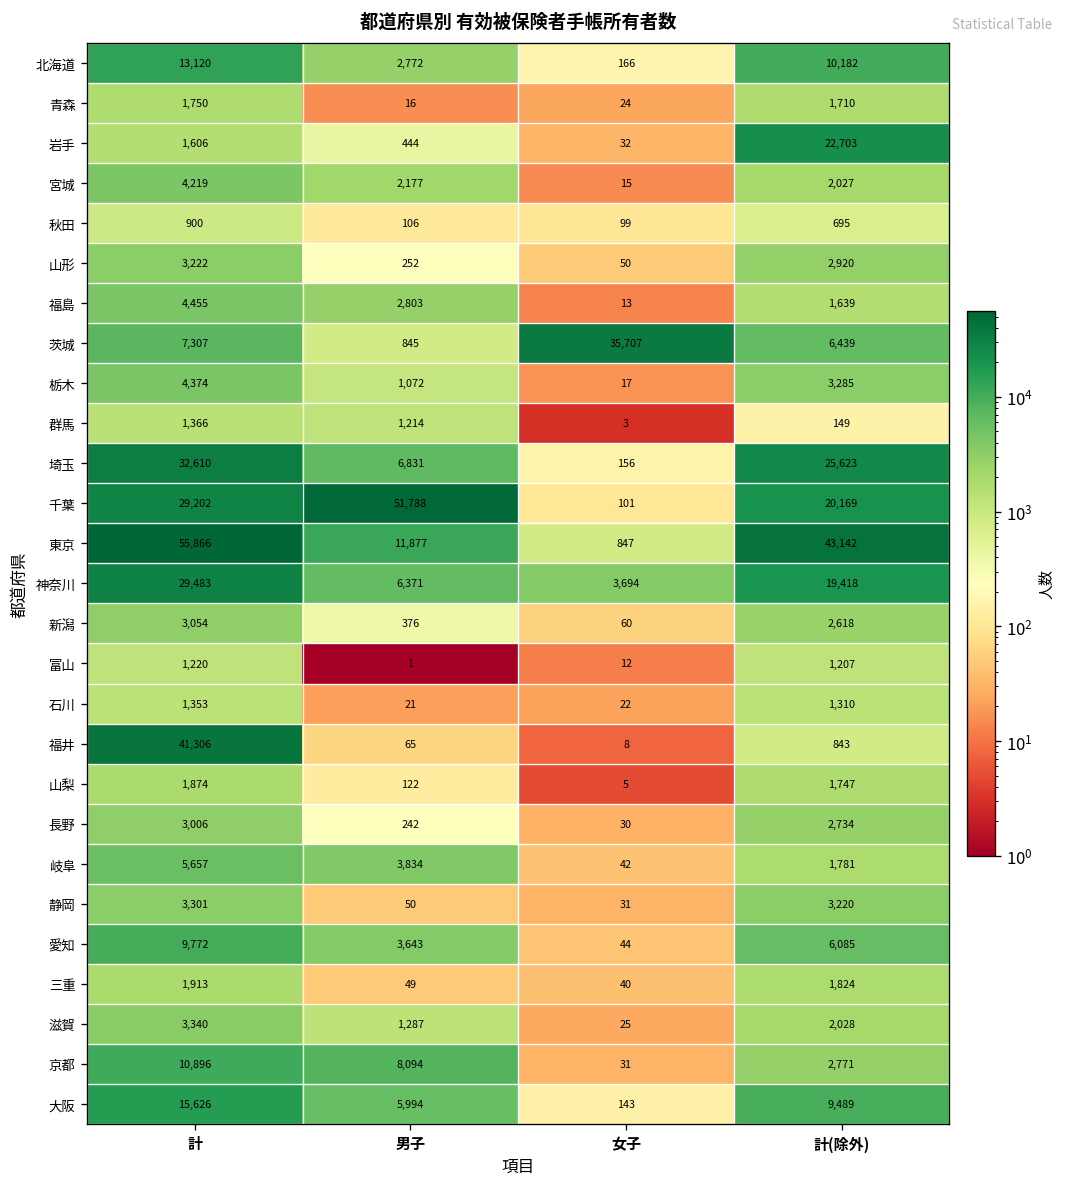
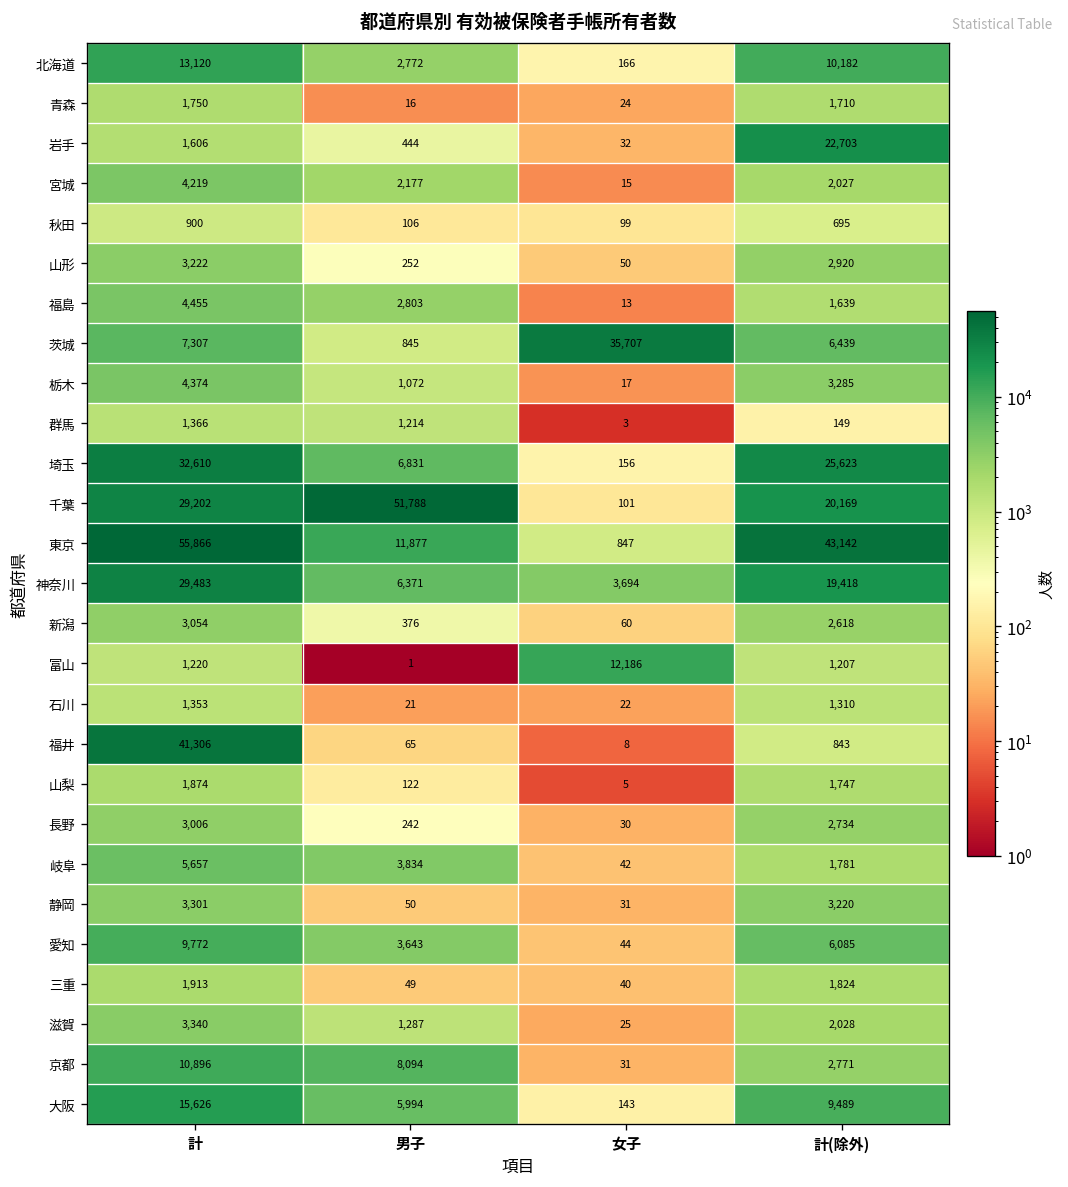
  {
    "北海道": {
      "計": "13,120",
      "男子": "2,772",
      "女子": "166",
      "計(除外)": "10,182"
    },
    "青森": {
      "計": "1,750",
      "男子": "16",
      "女子": "24",
      "計(除外)": "1,710"
    },
    "岩手": {
      "計": "1,606",
      "男子": "444",
      "女子": "32",
      "計(除外)": "22,703"
    },
    "宮城": {
      "計": "4,219",
      "男子": "2,177",
      "女子": "15",
      "計(除外)": "2,027"
    },
    "秋田": {
      "計": "900",
      "男子": "106",
      "女子": "99",
      "計(除外)": "695"
    },
    "山形": {
      "計": "3,222",
      "男子": "252",
      "女子": "50",
      "計(除外)": "2,920"
    },
    "福島": {
      "計": "4,455",
      "男子": "2,803",
      "女子": "13",
      "計(除外)": "1,639"
    },
    "茨城": {
      "計": "7,307",
      "男子": "845",
      "女子": "35,707",
      "計(除外)": "6,439"
    },
    "栃木": {
      "計": "4,374",
      "男子": "1,072",
      "女子": "17",
      "計(除外)": "3,285"
    },
    "群馬": {
      "計": "1,366",
      "男子": "1,214",
      "女子": "3",
      "計(除外)": "149"
    },
    "埼玉": {
      "計": "32,610",
      "男子": "6,831",
      "女子": "156",
      "計(除外)": "25,623"
    },
    "千葉": {
      "計": "29,202",
      "男子": "51,788",
      "女子": "101",
      "計(除外)": "20,169"
    },
    "東京": {
      "計": "55,866",
      "男子": "11,877",
      "女子": "847",
      "計(除外)": "43,142"
    },
    "神奈川": {
      "計": "29,483",
      "男子": "6,371",
      "女子": "3,694",
      "計(除外)": "19,418"
    },
    "新潟": {
      "計": "3,054",
      "男子": "376",
      "女子": "60",
      "計(除外)": "2,618"
    },
    "富山": {
      "計": "1,220",
      "男子": "1",
-     "女子": "12",
+     "女子": "12,186",
      "計(除外)": "1,207"
    },
    "石川": {
      "計": "1,353",
      "男子": "21",
      "女子": "22",
      "計(除外)": "1,310"
    },
    "福井": {
      "計": "41,306",
      "男子": "65",
      "女子": "8",
      "計(除外)": "843"
    },
    "山梨": {
      "計": "1,874",
      "男子": "122",
      "女子": "5",
      "計(除外)": "1,747"
    },
    "長野": {
      "計": "3,006",
      "男子": "242",
      "女子": "30",
      "計(除外)": "2,734"
    },
    "岐阜": {
      "計": "5,657",
      "男子": "3,834",
      "女子": "42",
      "計(除外)": "1,781"
    },
    "静岡": {
      "計": "3,301",
      "男子": "50",
      "女子": "31",
      "計(除外)": "3,220"
    },
    "愛知": {
      "計": "9,772",
      "男子": "3,643",
      "女子": "44",
      "計(除外)": "6,085"
    },
    "三重": {
      "計": "1,913",
      "男子": "49",
      "女子": "40",
      "計(除外)": "1,824"
    },
    "滋賀": {
      "計": "3,340",
      "男子": "1,287",
      "女子": "25",
      "計(除外)": "2,028"
    },
    "京都": {
      "計": "10,896",
      "男子": "8,094",
      "女子": "31",
      "計(除外)": "2,771"
    },
    "大阪": {
      "計": "15,626",
      "男子": "5,994",
      "女子": "143",
      "計(除外)": "9,489"
    }
  }
